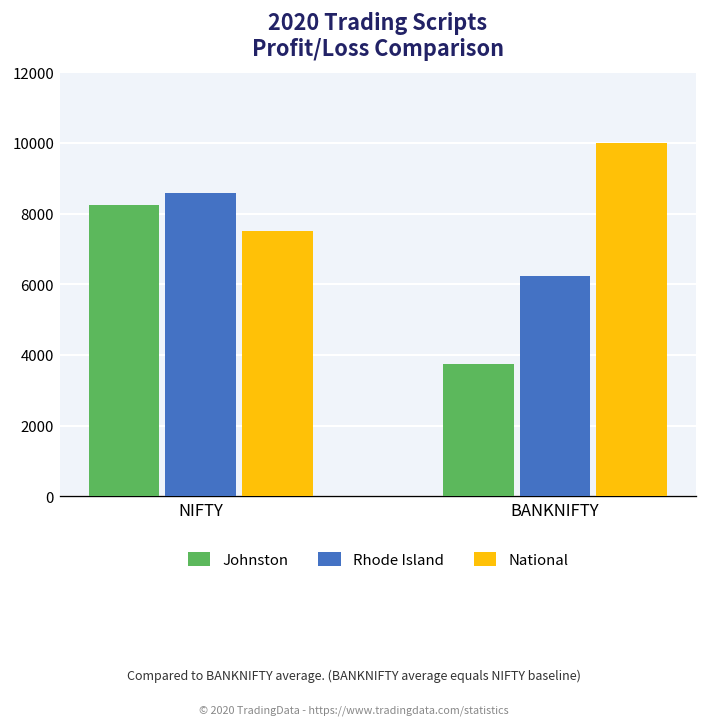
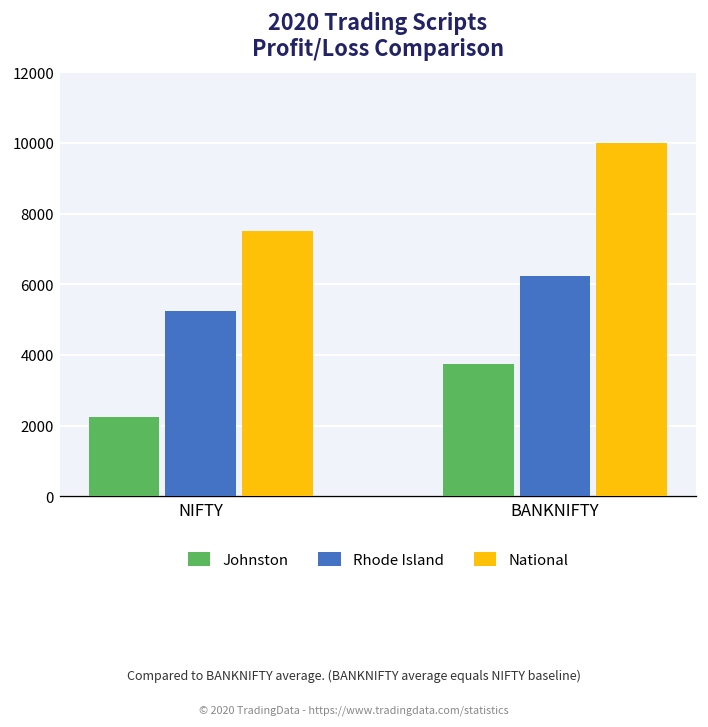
  {
    "Johnston": {
-     "NIFTY": 8200,
+     "NIFTY": 2300,
      "BANKNIFTY": 3800
    },
    "Rhode Island": {
-     "NIFTY": 8600,
+     "NIFTY": 5300,
      "BANKNIFTY": 6300
    },
    "National": {
      "NIFTY": 7500,
      "BANKNIFTY": 10000
    }
  }
